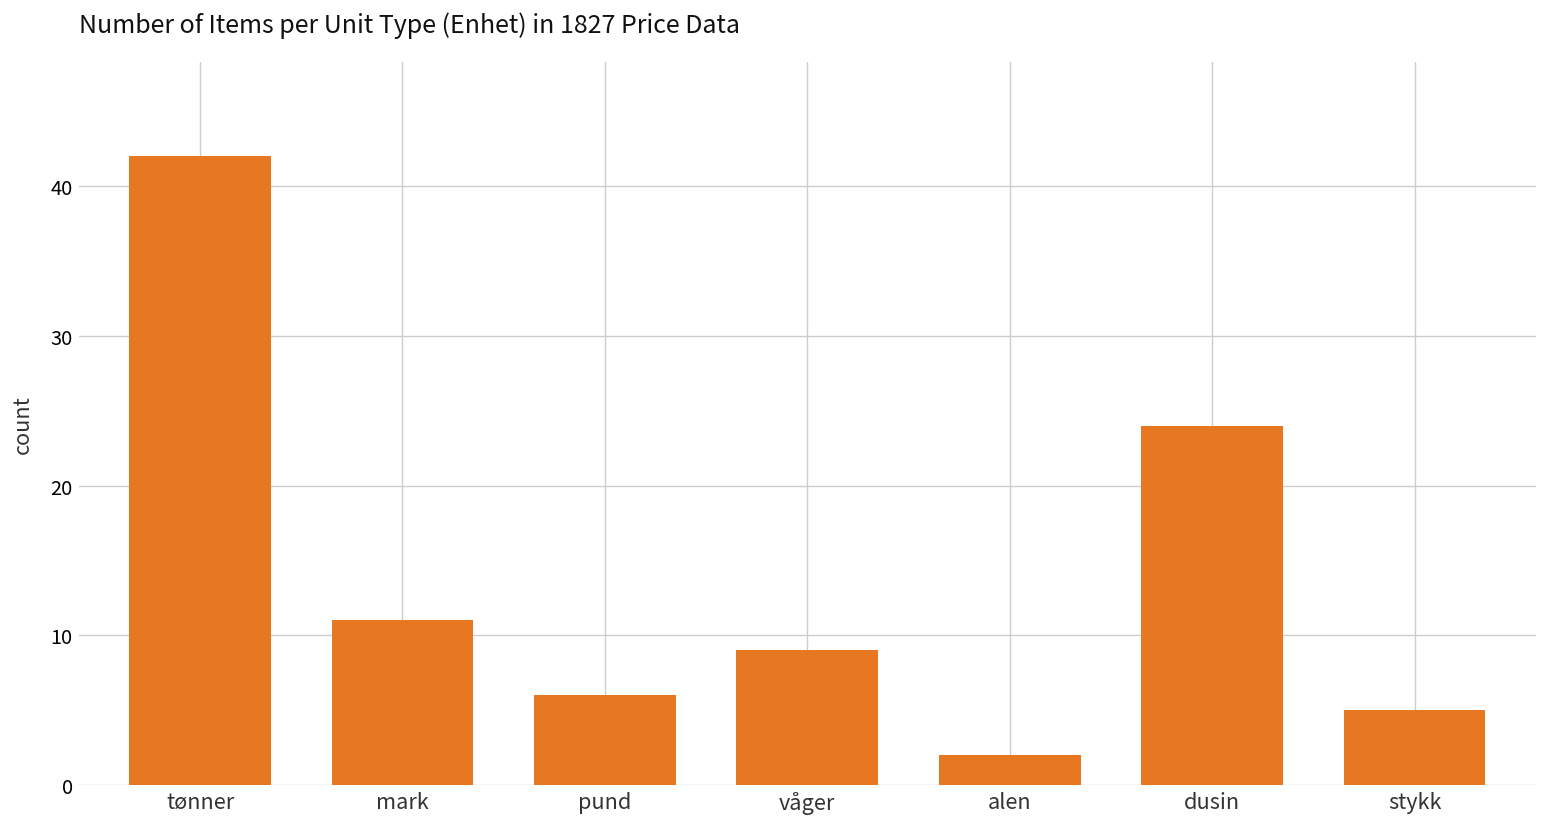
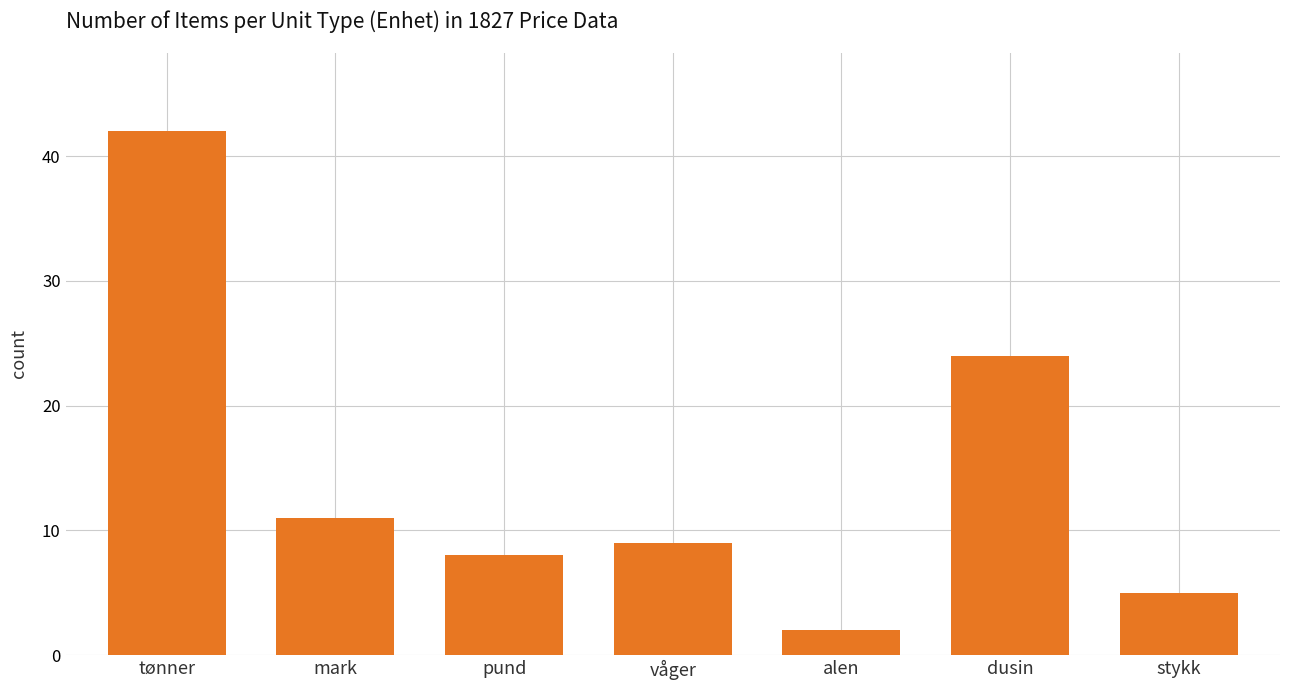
  {
    "tønner": 42,
    "mark": 11,
-   "pund": 6,
+   "pund": 8,
    "våger": 9,
    "alen": 2,
    "dusin": 24,
    "stykk": 5
  }
